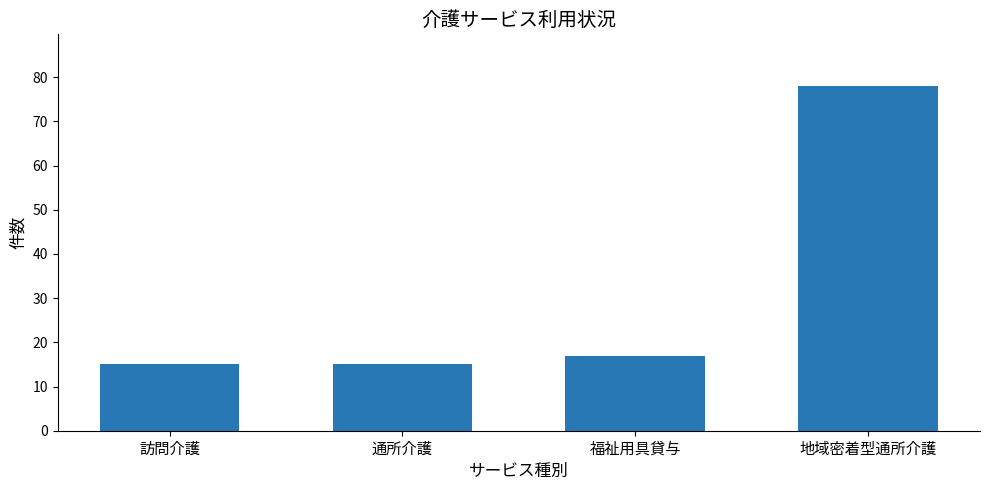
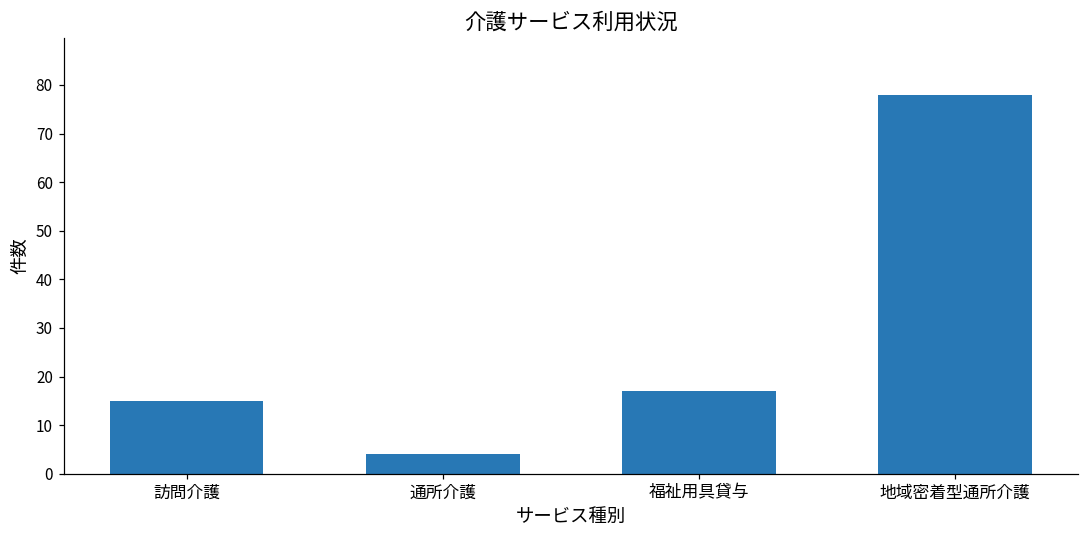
  {
    "訪問介護": 15,
-   "通所介護": 15,
+   "通所介護": 4,
    "福祉用具貸与": 17,
    "地域密着型通所介護": 78
  }
